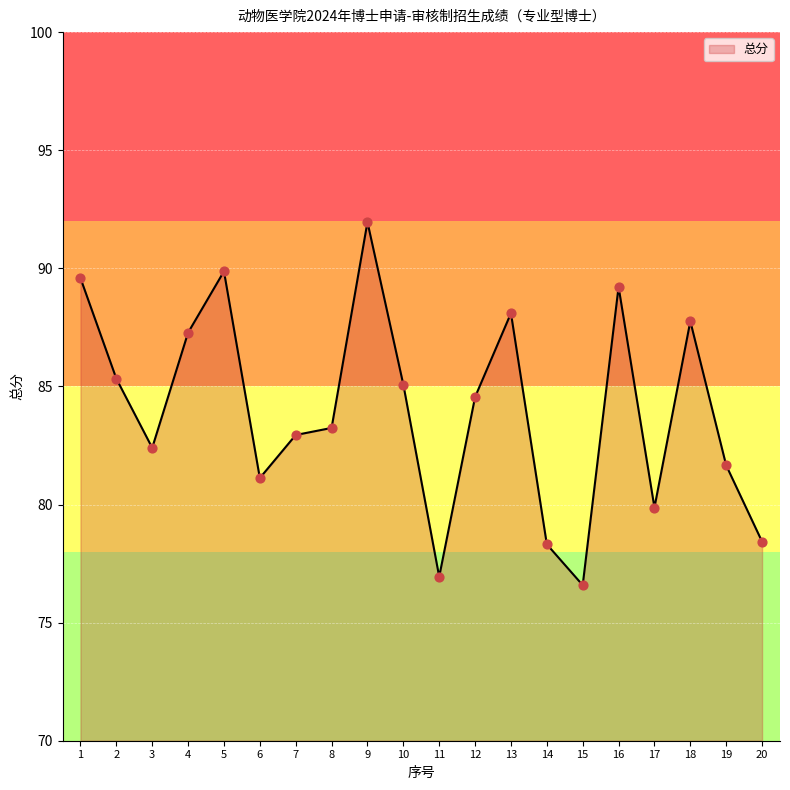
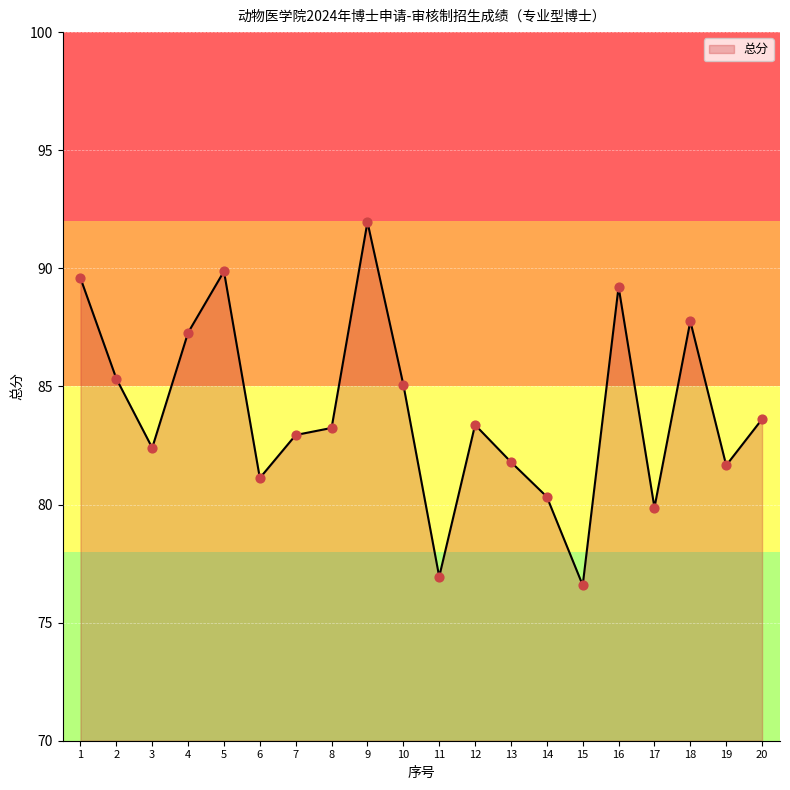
  {
    "1": 89.6,
    "2": 85.3,
    "3": 82.4,
    "4": 87.3,
    "5": 89.9,
    "6": 81.1,
    "7": 82.9,
    "8": 83.2,
    "9": 92.0,
    "10": 85.1,
    "11": 76.9,
-   "12": 84.6,
-   "13": 88.1,
-   "14": 78.3,
+   "12": 83.4,
+   "13": 81.8,
+   "14": 80.3,
    "15": 76.6,
    "16": 89.2,
    "17": 79.9,
    "18": 87.8,
    "19": 81.7,
-   "20": 78.4
+   "20": 83.6
  }
